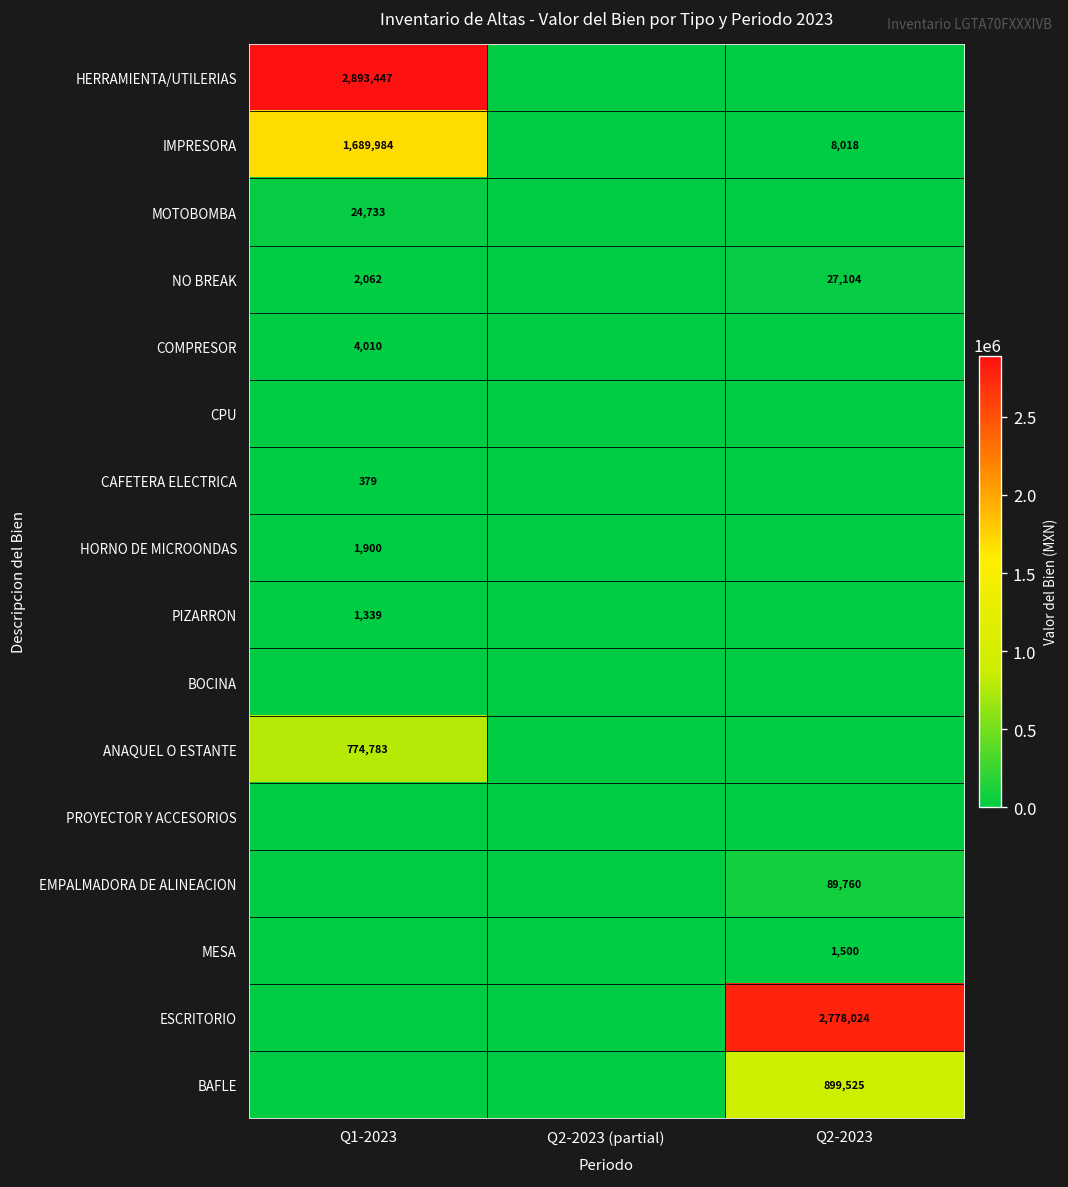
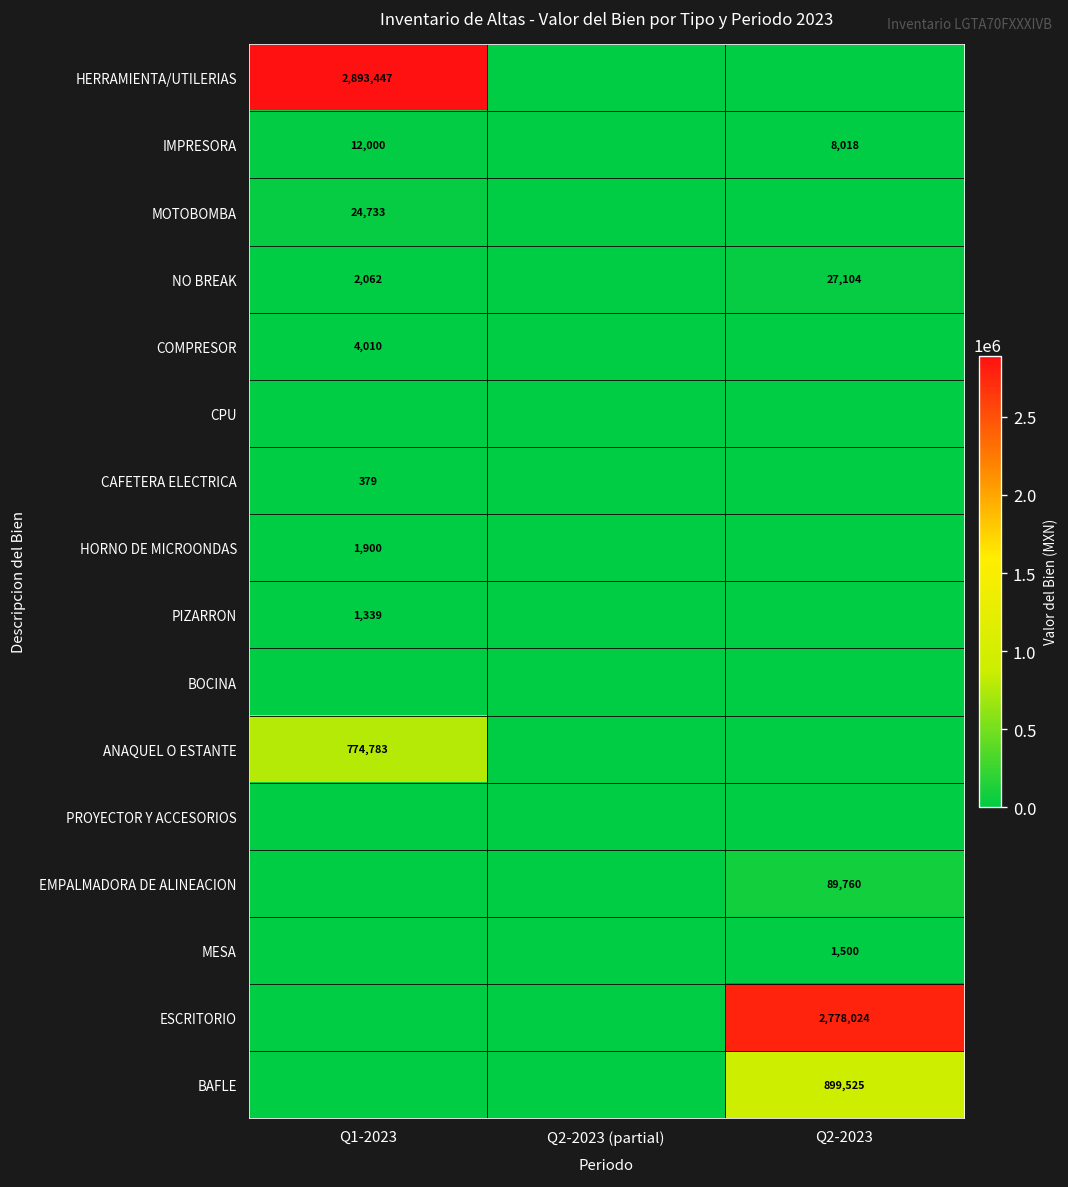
  {
    "HERRAMIENTA/UTILERIAS": {
      "Q1-2023": "2,893,447"
    },
    "IMPRESORA": {
-     "Q1-2023": "1,689,984",
+     "Q1-2023": "12,000",
      "Q2-2023": "8,018"
    },
    "MOTOBOMBA": {
      "Q1-2023": "24,733"
    },
    "NO BREAK": {
      "Q1-2023": "2,062",
      "Q2-2023": "27,104"
    },
    "COMPRESOR": {
      "Q1-2023": "4,010"
    },
    "CAFETERA ELECTRICA": {
      "Q1-2023": "379"
    },
    "HORNO DE MICROONDAS": {
      "Q1-2023": "1,900"
    },
    "PIZARRON": {
      "Q1-2023": "1,339"
    },
    "ANAQUEL O ESTANTE": {
      "Q1-2023": "774,783"
    },
    "EMPALMADORA DE ALINEACION": {
      "Q2-2023": "89,760"
    },
    "MESA": {
      "Q2-2023": "1,500"
    },
    "ESCRITORIO": {
      "Q2-2023": "2,778,024"
    },
    "BAFLE": {
      "Q2-2023": "899,525"
    }
  }
